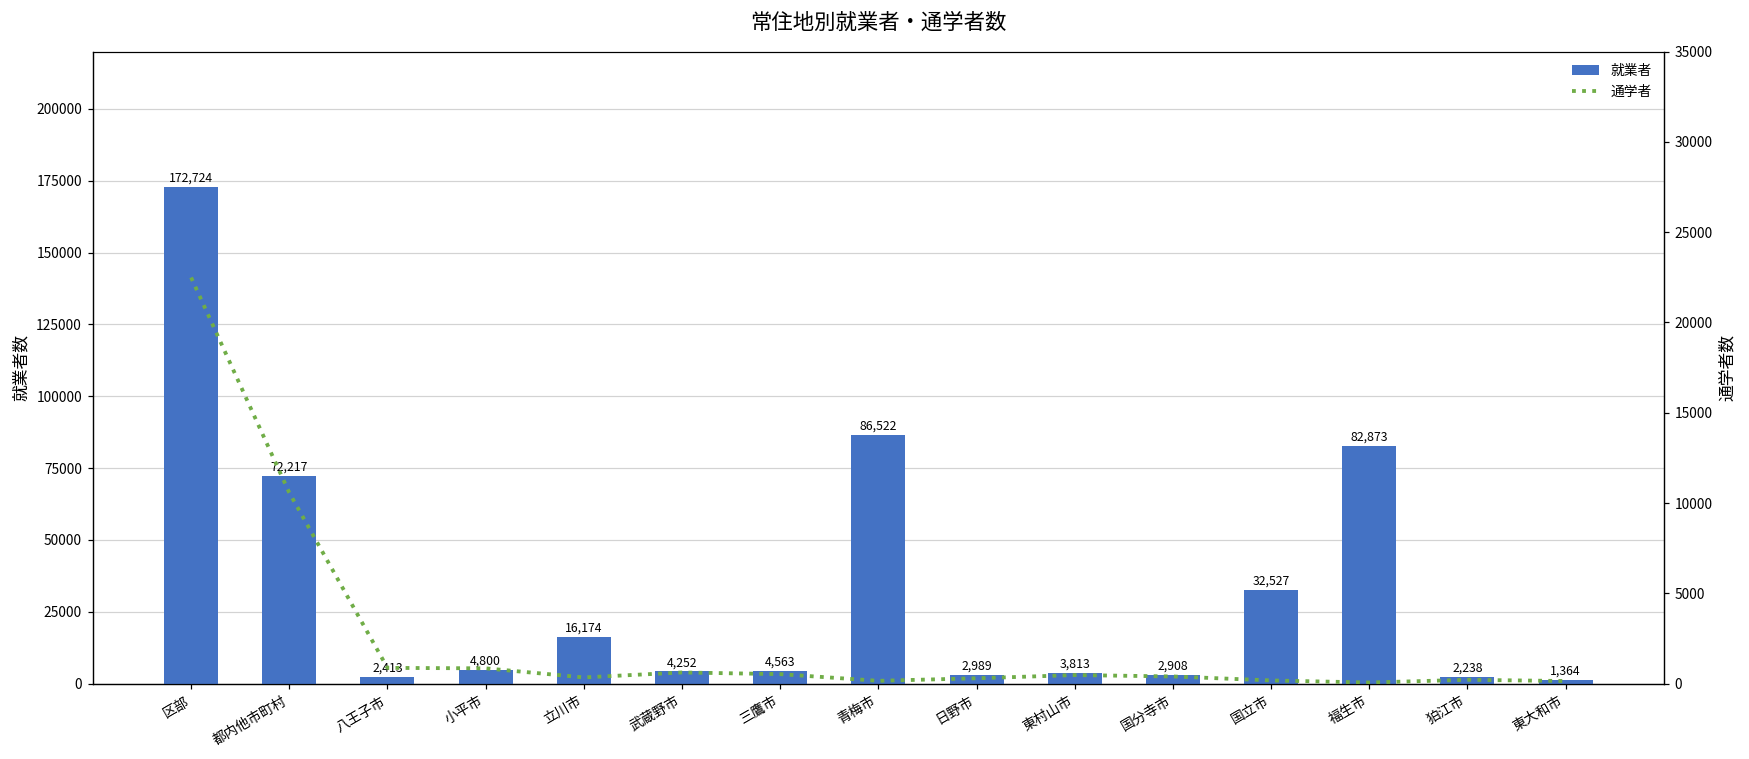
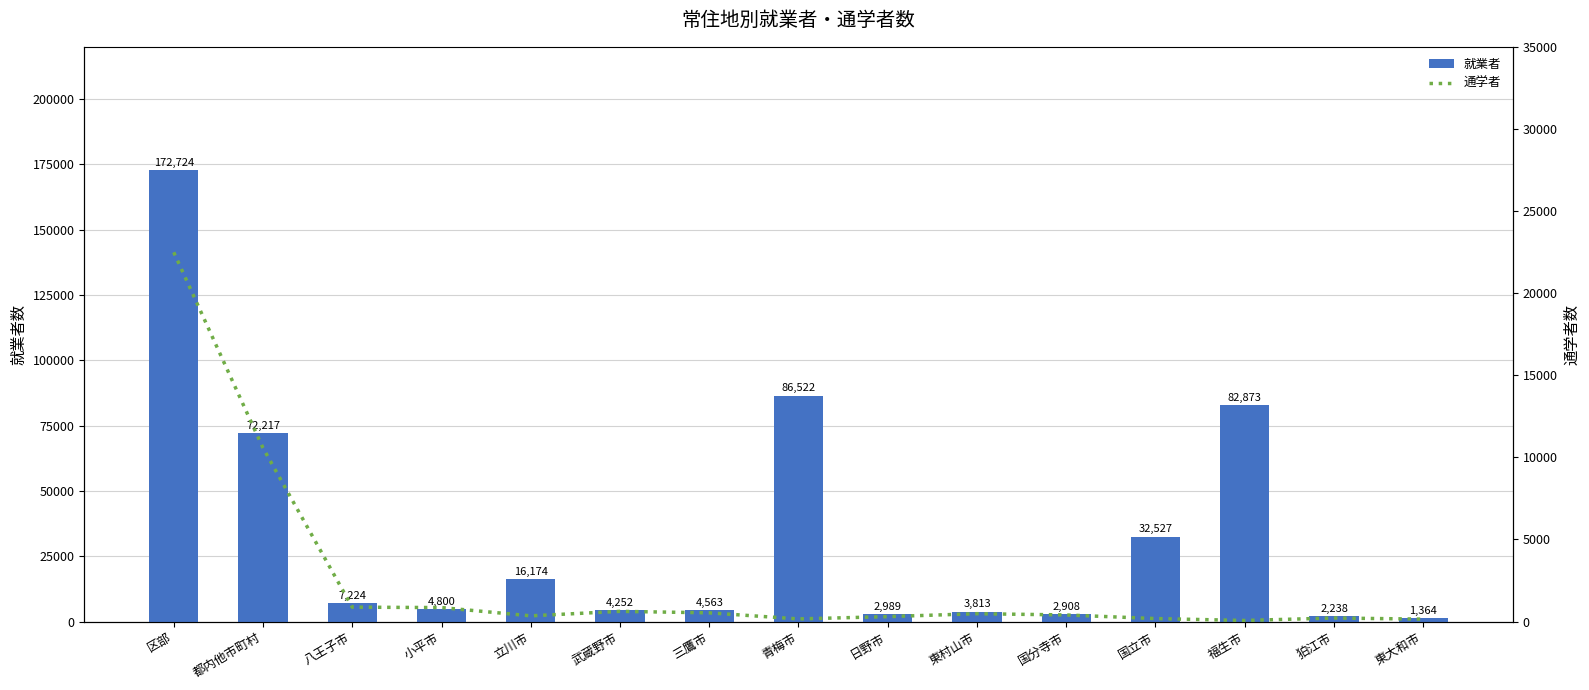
  {
    "就業者": {
      "区部": "172,724",
      "都内他市町村": "72,217",
-     "八王子市": "2,413",
+     "八王子市": "7,224",
      "立川市": "16,174",
      "武蔵野市": "4,252",
      "三鷹市": "4,563",
      "青梅市": "86,522",
      "日野市": "2,989",
      "東村山市": "3,813",
      "国分寺市": "2,908",
      "国立市": "32,527",
      "福生市": "82,873",
      "狛江市": "2,238",
      "東大和市": "1,364"
    }
  }
